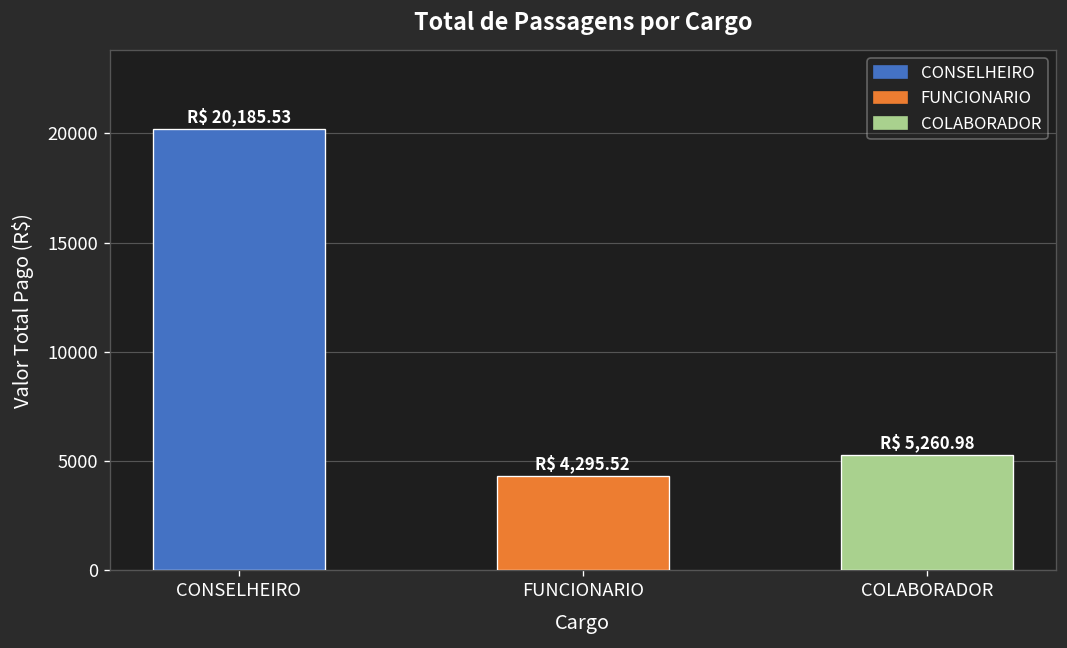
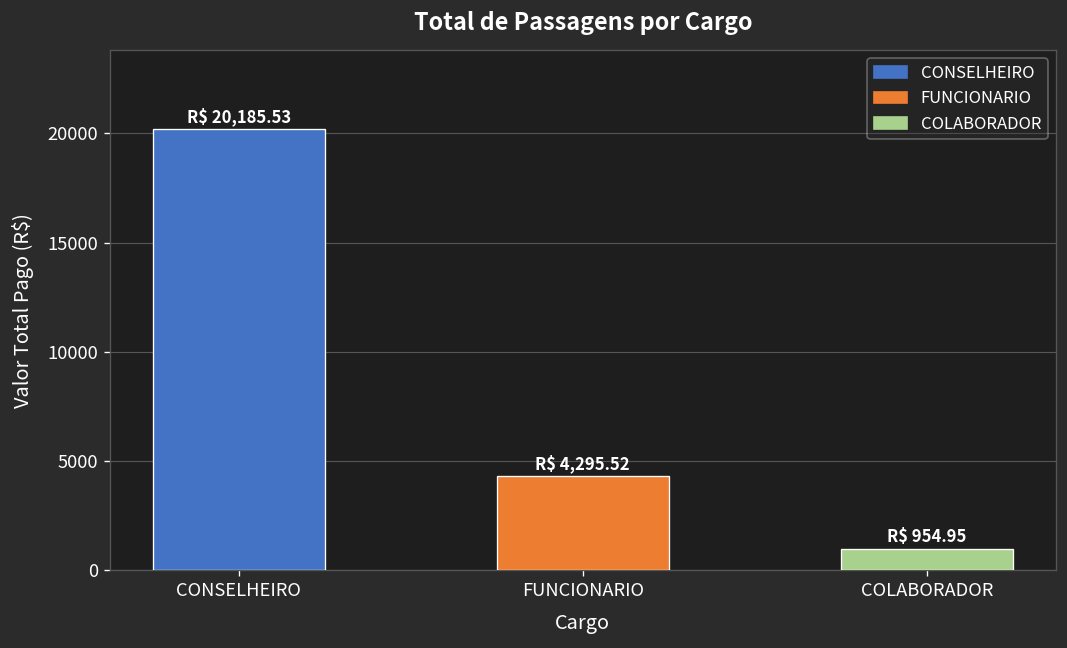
  {
    "CONSELHEIRO": "20,185.53",
    "FUNCIONARIO": "4,295.52",
-   "COLABORADOR": "5,260.98"
+   "COLABORADOR": "954.95"
  }
